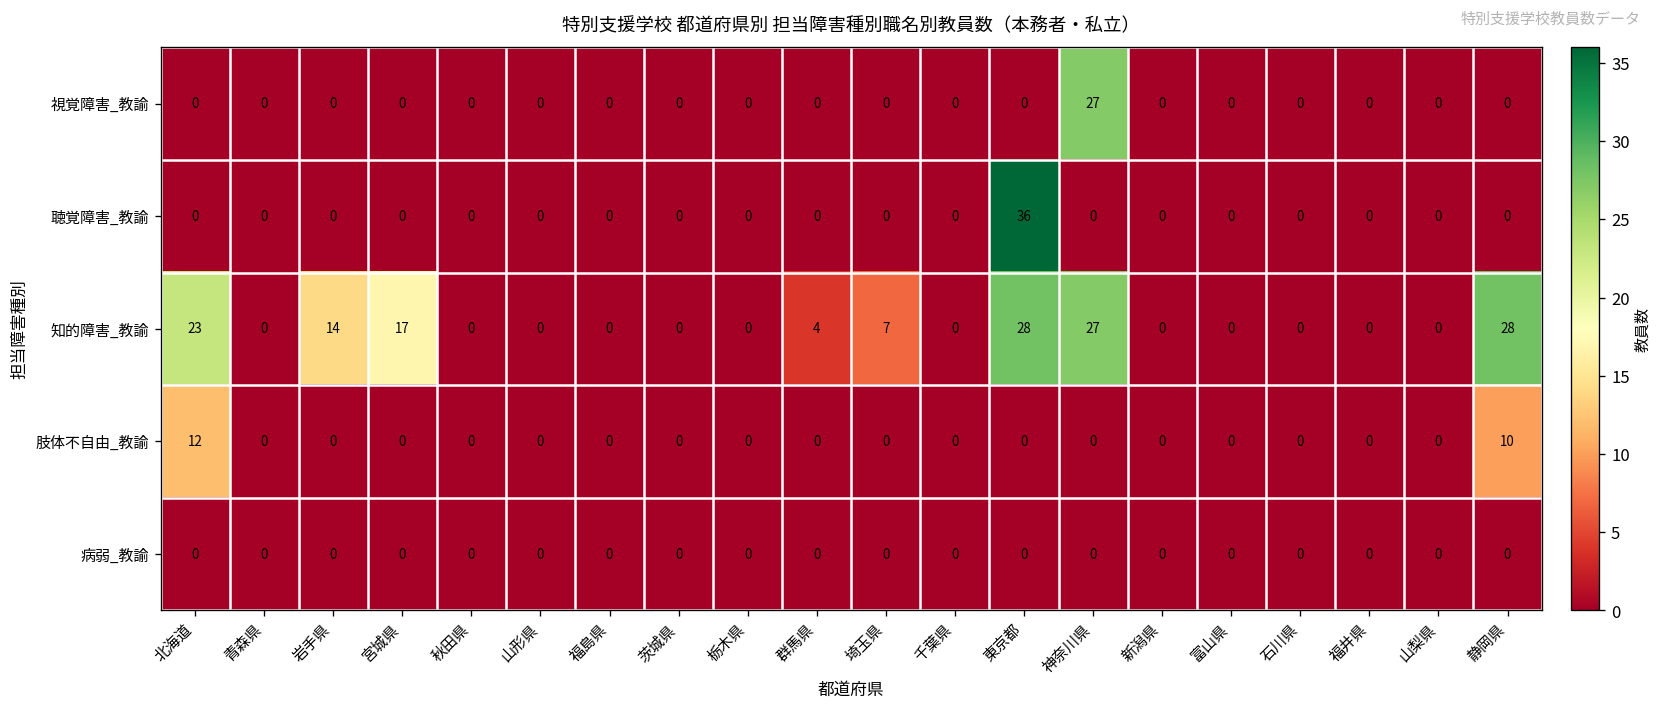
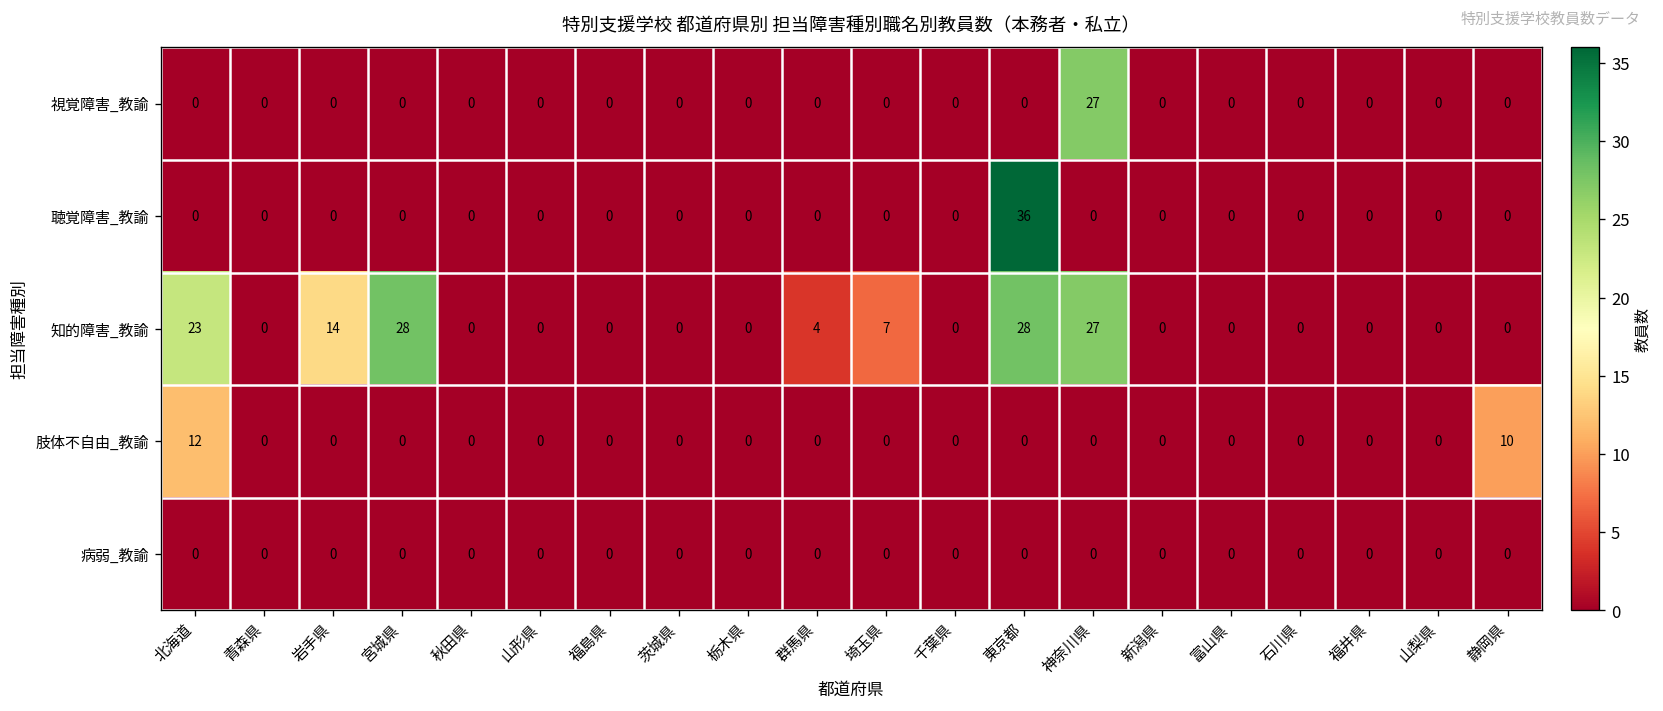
  {
    "視覚障害_教諭": {
      "北海道": 0,
      "青森県": 0,
      "岩手県": 0,
      "宮城県": 0,
      "秋田県": 0,
      "山形県": 0,
      "福島県": 0,
      "茨城県": 0,
      "栃木県": 0,
      "群馬県": 0,
      "埼玉県": 0,
      "千葉県": 0,
      "東京都": 0,
      "神奈川県": 27,
      "新潟県": 0,
      "富山県": 0,
      "石川県": 0,
      "福井県": 0,
      "山梨県": 0,
      "静岡県": 0
    },
    "聴覚障害_教諭": {
      "北海道": 0,
      "青森県": 0,
      "岩手県": 0,
      "宮城県": 0,
      "秋田県": 0,
      "山形県": 0,
      "福島県": 0,
      "茨城県": 0,
      "栃木県": 0,
      "群馬県": 0,
      "埼玉県": 0,
      "千葉県": 0,
      "東京都": 36,
      "神奈川県": 0,
      "新潟県": 0,
      "富山県": 0,
      "石川県": 0,
      "福井県": 0,
      "山梨県": 0,
      "静岡県": 0
    },
    "知的障害_教諭": {
      "北海道": 23,
      "青森県": 0,
      "岩手県": 14,
-     "宮城県": 17,
+     "宮城県": 28,
      "秋田県": 0,
      "山形県": 0,
      "福島県": 0,
      "茨城県": 0,
      "栃木県": 0,
      "群馬県": 4,
      "埼玉県": 7,
      "千葉県": 0,
      "東京都": 28,
      "神奈川県": 27,
      "新潟県": 0,
      "富山県": 0,
      "石川県": 0,
      "福井県": 0,
      "山梨県": 0,
-     "静岡県": 28
+     "静岡県": 0
    },
    "肢体不自由_教諭": {
      "北海道": 12,
      "青森県": 0,
      "岩手県": 0,
      "宮城県": 0,
      "秋田県": 0,
      "山形県": 0,
      "福島県": 0,
      "茨城県": 0,
      "栃木県": 0,
      "群馬県": 0,
      "埼玉県": 0,
      "千葉県": 0,
      "東京都": 0,
      "神奈川県": 0,
      "新潟県": 0,
      "富山県": 0,
      "石川県": 0,
      "福井県": 0,
      "山梨県": 0,
      "静岡県": 10
    },
    "病弱_教諭": {
      "北海道": 0,
      "青森県": 0,
      "岩手県": 0,
      "宮城県": 0,
      "秋田県": 0,
      "山形県": 0,
      "福島県": 0,
      "茨城県": 0,
      "栃木県": 0,
      "群馬県": 0,
      "埼玉県": 0,
      "千葉県": 0,
      "東京都": 0,
      "神奈川県": 0,
      "新潟県": 0,
      "富山県": 0,
      "石川県": 0,
      "福井県": 0,
      "山梨県": 0,
      "静岡県": 0
    }
  }
